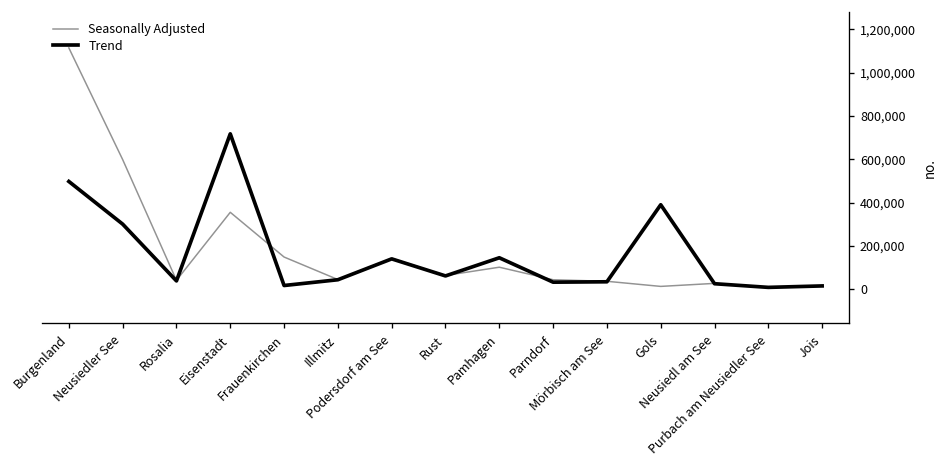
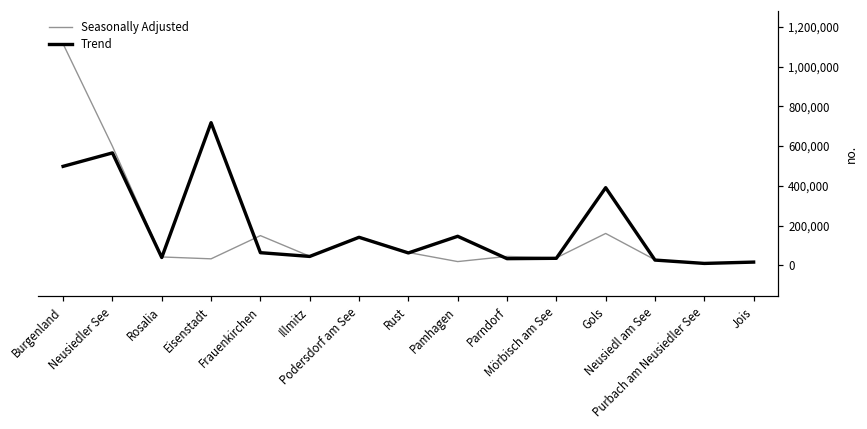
  {
    "Seasonally Adjusted": {
      "Burgenland": "1,110,000",
      "Neusiedler See": "600,000",
-     "Eisenstadt": "360,000",
+     "Eisenstadt": "30,000",
      "Frauenkirchen": "150,000",
-     "Pamhagen": "100,000",
-     "Gols": "10,000"
+     "Pamhagen": "20,000",
+     "Gols": "160,000"
    },
    "Trend": {
      "Burgenland": "500,000",
-     "Neusiedler See": "300,000",
+     "Neusiedler See": "570,000",
      "Eisenstadt": "720,000",
-     "Frauenkirchen": "20,000",
+     "Frauenkirchen": "60,000",
      "Pamhagen": "150,000",
      "Gols": "390,000"
    }
  }
